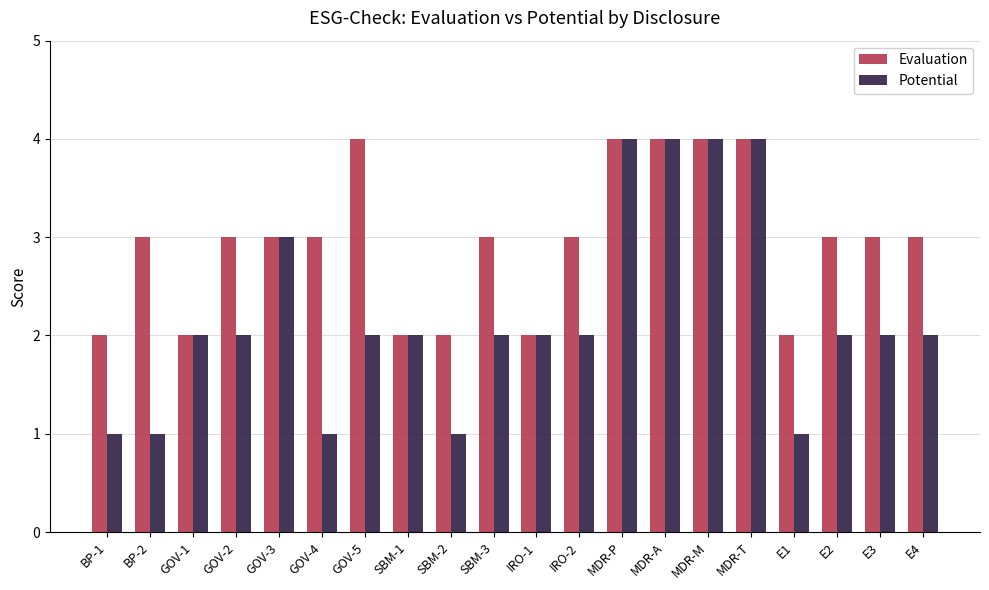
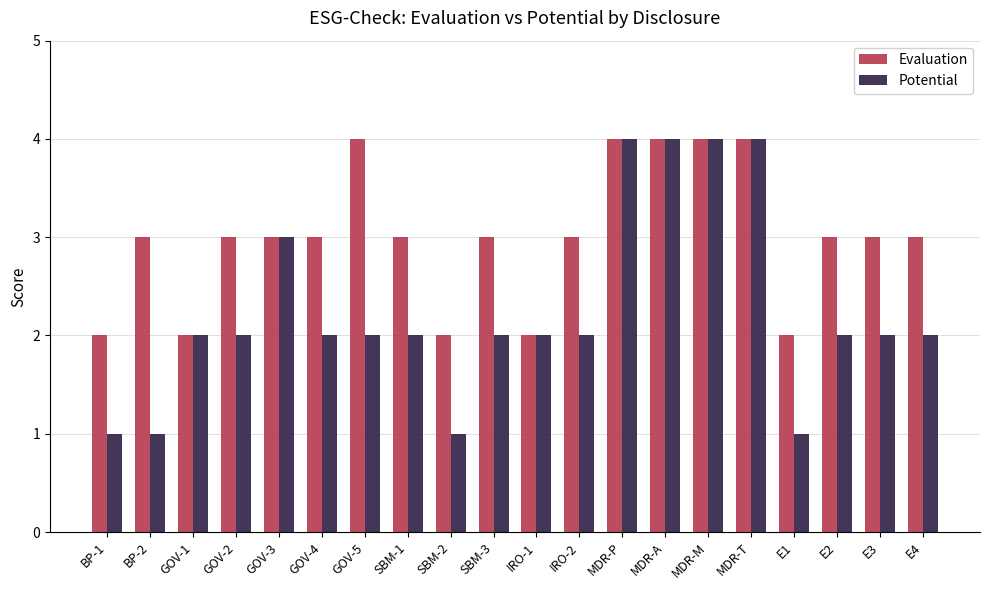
  {
    "Evaluation": {
      "BP-1": 2,
      "BP-2": 3,
      "GOV-1": 2,
      "GOV-2": 3,
      "GOV-3": 3,
      "GOV-4": 3,
      "GOV-5": 4,
-     "SBM-1": 2,
+     "SBM-1": 3,
      "SBM-2": 2,
      "SBM-3": 3,
      "IRO-1": 2,
      "IRO-2": 3,
      "MDR-P": 4,
      "MDR-A": 4,
      "MDR-M": 4,
      "MDR-T": 4,
      "E1": 2,
      "E2": 3,
      "E3": 3,
      "E4": 3
    },
    "Potential": {
      "BP-1": 1,
      "BP-2": 1,
      "GOV-1": 2,
      "GOV-2": 2,
      "GOV-3": 3,
-     "GOV-4": 1,
+     "GOV-4": 2,
      "GOV-5": 2,
      "SBM-1": 2,
      "SBM-2": 1,
      "SBM-3": 2,
      "IRO-1": 2,
      "IRO-2": 2,
      "MDR-P": 4,
      "MDR-A": 4,
      "MDR-M": 4,
      "MDR-T": 4,
      "E1": 1,
      "E2": 2,
      "E3": 2,
      "E4": 2
    }
  }
